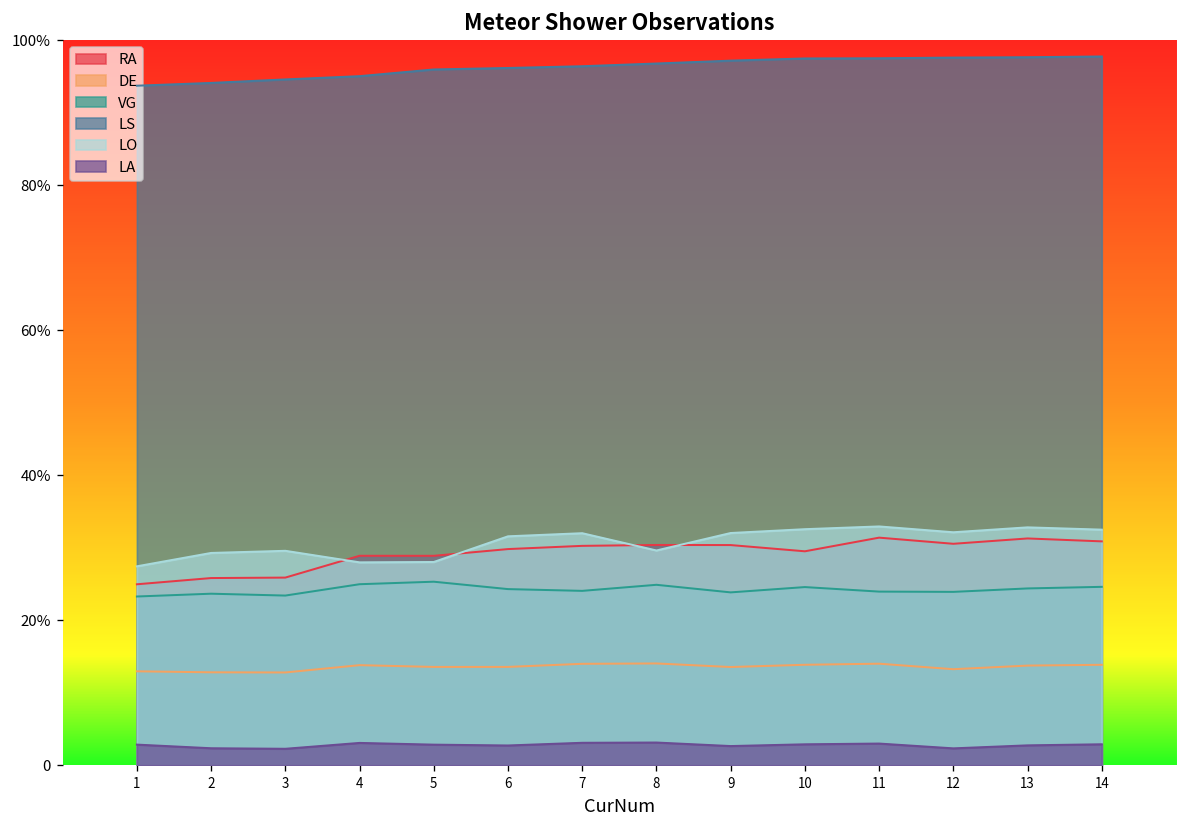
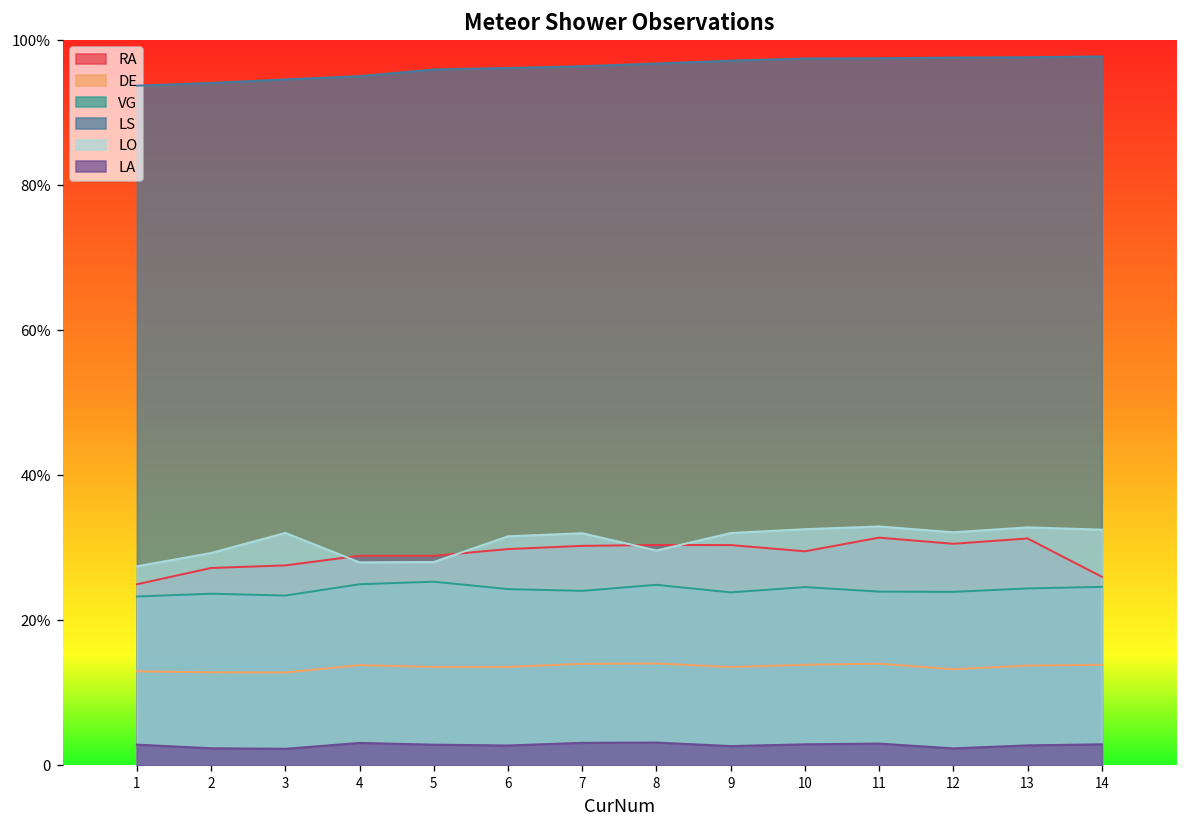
  {
    "RA": {
      "1": "25%",
-     "2": "26%",
-     "3": "26%",
+     "2": "27%",
+     "3": "28%",
      "4": "29%",
      "5": "29%",
      "6": "30%",
      "7": "30%",
      "8": "30%",
      "9": "30%",
      "10": "30%",
      "11": "31%",
      "12": "31%",
      "13": "31%",
-     "14": "31%"
+     "14": "26%"
    },
    "DE": {
      "1": "13%",
      "2": "13%",
      "3": "13%",
      "4": "14%",
      "5": "14%",
      "6": "14%",
      "7": "14%",
      "8": "14%",
      "9": "14%",
      "10": "14%",
      "11": "14%",
      "12": "13%",
      "13": "14%",
      "14": "14%"
    },
    "LO": {
      "1": "27%",
      "2": "29%",
-     "3": "30%",
+     "3": "32%",
      "4": "28%",
      "5": "28%",
      "6": "32%",
      "7": "32%",
      "8": "30%",
      "9": "32%",
      "10": "33%",
      "11": "33%",
      "12": "32%",
      "13": "33%",
      "14": "32%"
    },
    "LA": {
      "1": "3%",
      "2": "2%",
      "3": "2%",
      "4": "3%",
      "5": "3%",
      "6": "3%",
      "7": "3%",
      "8": "3%",
      "9": "3%",
      "10": "3%",
      "11": "3%",
      "12": "2%",
      "13": "3%",
      "14": "3%"
    }
  }
